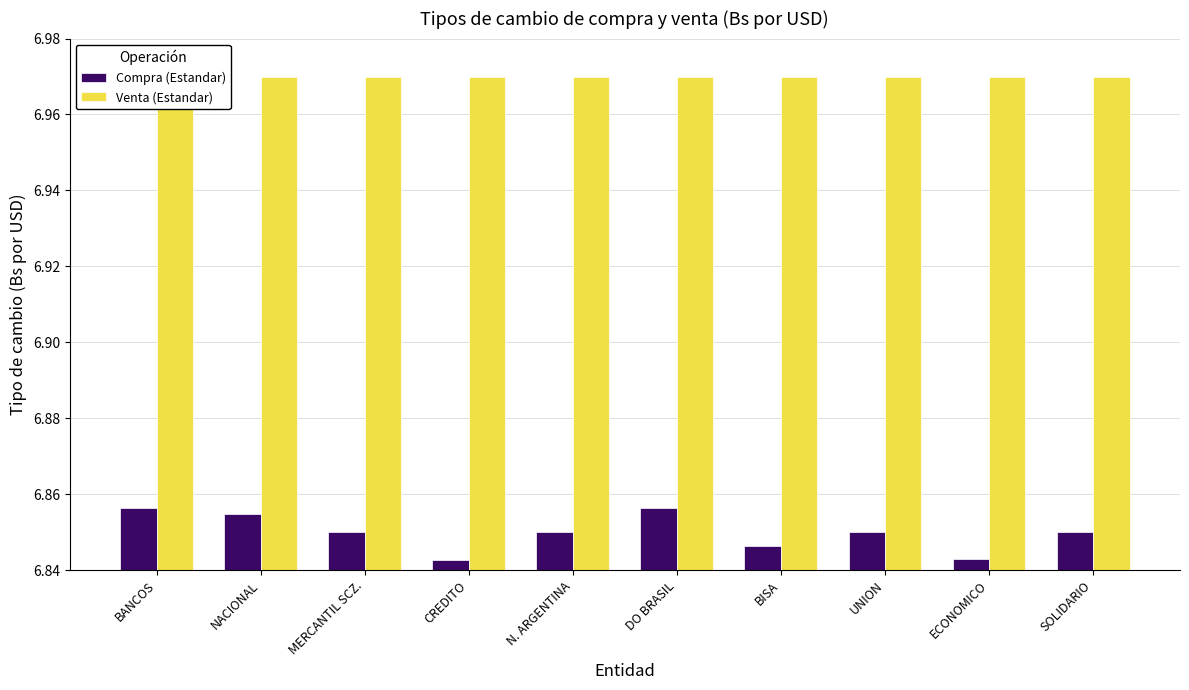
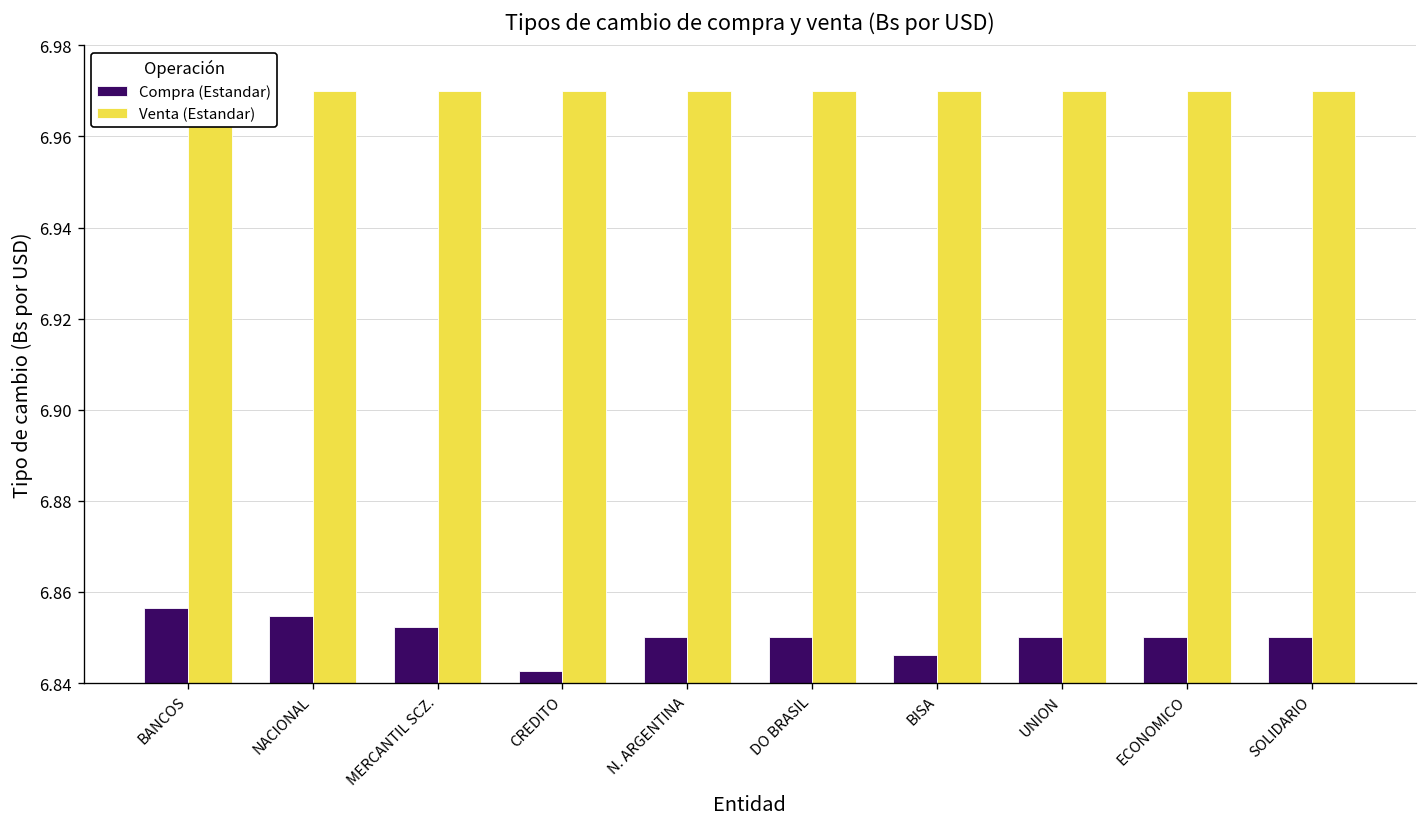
  {
    "Compra (Estandar)": {
      "BANCOS": 6.856,
      "NACIONAL": 6.855,
-     "MERCANTIL SCZ.": 6.850,
+     "MERCANTIL SCZ.": 6.852,
      "CREDITO": 6.843,
      "N. ARGENTINA": 6.850,
-     "DO BRASIL": 6.856,
+     "DO BRASIL": 6.850,
      "BISA": 6.846,
      "UNION": 6.850,
-     "ECONOMICO": 6.843,
+     "ECONOMICO": 6.850,
      "SOLIDARIO": 6.850
    },
    "Venta (Estandar)": {
      "NACIONAL": 6.970,
      "MERCANTIL SCZ.": 6.970,
      "CREDITO": 6.970,
      "N. ARGENTINA": 6.970,
      "DO BRASIL": 6.970,
      "BISA": 6.970,
      "UNION": 6.970,
      "ECONOMICO": 6.970,
      "SOLIDARIO": 6.970
    }
  }
